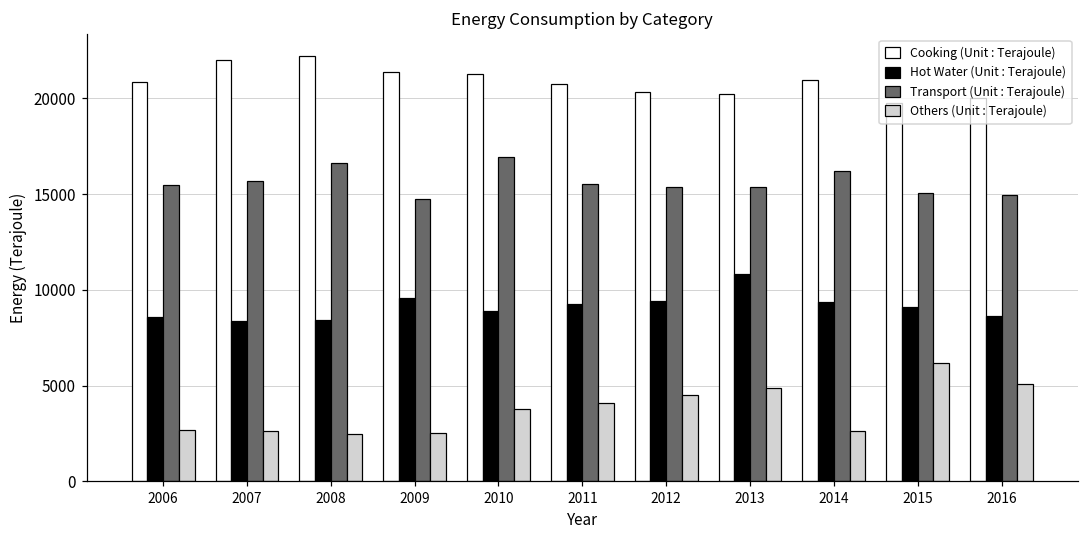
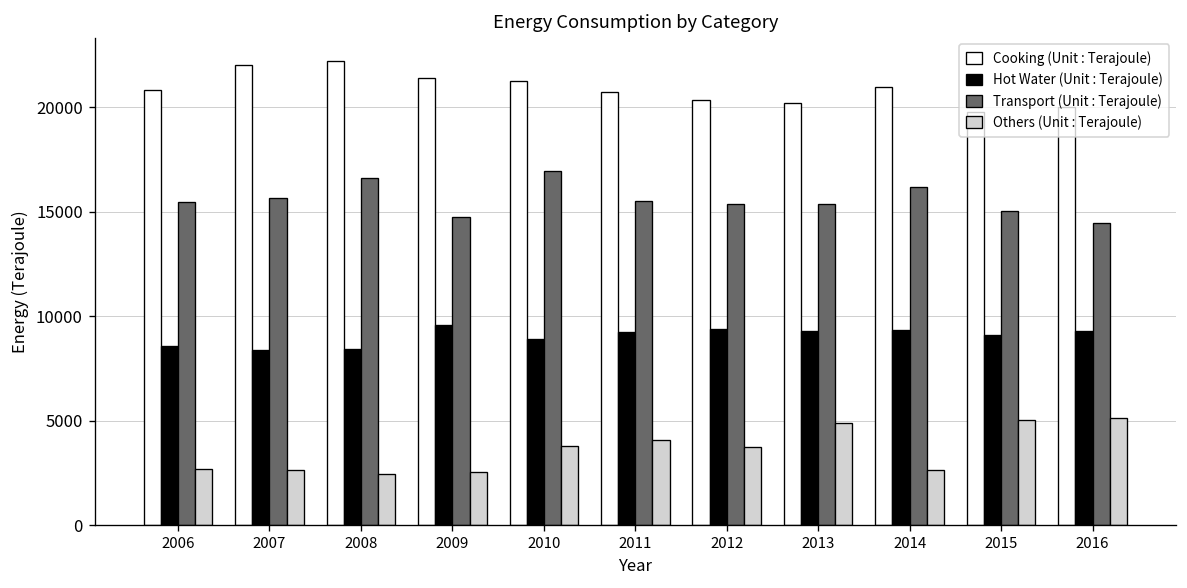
  {
    "Cooking (Unit : Terajoule)": {
      "2006": 20800,
      "2007": 22000,
      "2008": 22200,
      "2009": 21400,
      "2010": 21200,
      "2011": 20700,
      "2012": 20300,
      "2013": 20200,
      "2014": 21000
    },
    "Hot Water (Unit : Terajoule)": {
      "2006": 8600,
      "2007": 8400,
      "2008": 8400,
      "2009": 9600,
      "2010": 8900,
      "2011": 9200,
      "2012": 9400,
-     "2013": 10800,
+     "2013": 9300,
      "2014": 9300,
      "2015": 9100,
-     "2016": 8600
+     "2016": 9300
    },
    "Transport (Unit : Terajoule)": {
      "2006": 15500,
      "2007": 15700,
      "2008": 16600,
      "2009": 14800,
      "2010": 16900,
      "2011": 15500,
      "2012": 15400,
      "2013": 15300,
      "2014": 16200,
      "2015": 15000,
-     "2016": 15000
+     "2016": 14500
    },
    "Others (Unit : Terajoule)": {
      "2006": 2700,
      "2007": 2700,
      "2008": 2500,
      "2009": 2500,
      "2010": 3800,
      "2011": 4100,
-     "2012": 4500,
+     "2012": 3800,
      "2013": 4900,
      "2014": 2600,
-     "2015": 6200,
+     "2015": 5100,
      "2016": 5100
    }
  }
